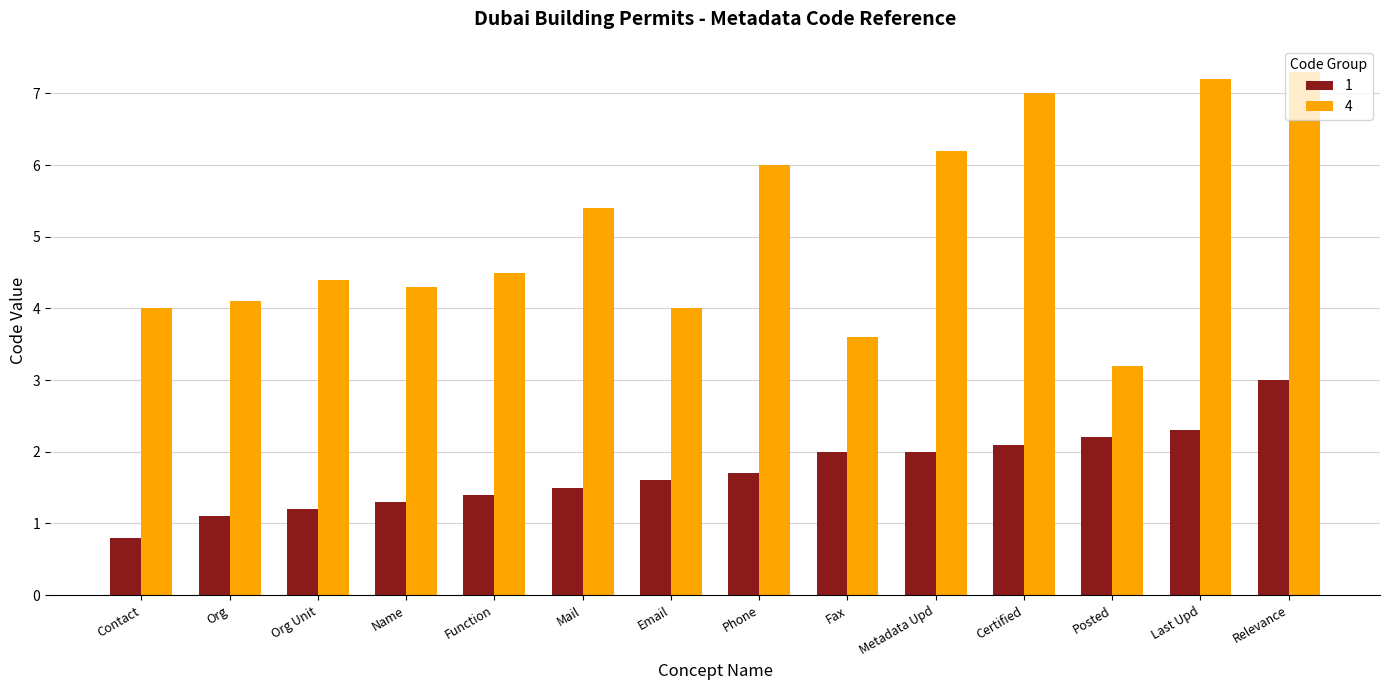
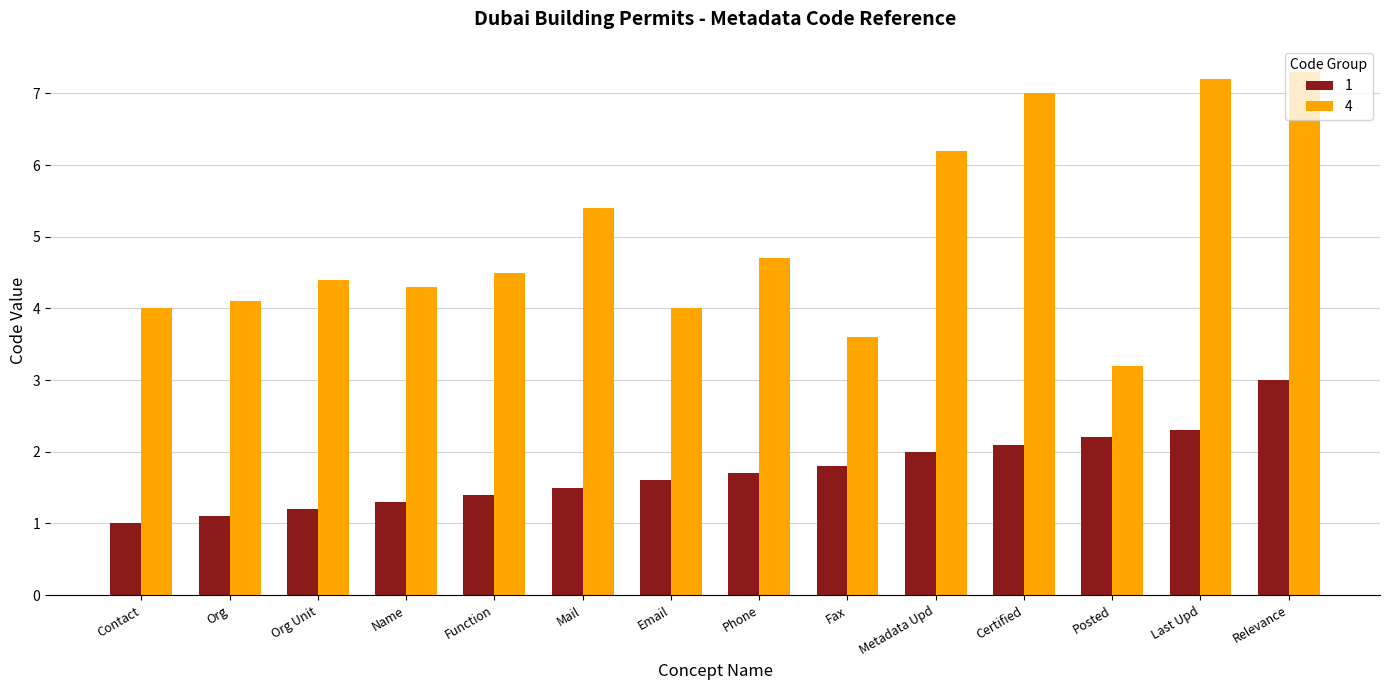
  {
    "1": {
-     "Contact": 0.8,
+     "Contact": 1.0,
      "Org": 1.1,
      "Org Unit": 1.2,
      "Name": 1.3,
      "Function": 1.4,
      "Mail": 1.5,
      "Email": 1.6,
      "Phone": 1.7,
-     "Fax": 2.0,
+     "Fax": 1.8,
      "Metadata Upd": 2.0,
      "Certified": 2.1,
      "Posted": 2.2,
      "Last Upd": 2.3,
      "Relevance": 3.0
    },
    "4": {
      "Contact": 4.0,
      "Org": 4.1,
      "Org Unit": 4.4,
      "Name": 4.3,
      "Function": 4.5,
      "Mail": 5.4,
      "Email": 4.0,
-     "Phone": 6.0,
+     "Phone": 4.7,
      "Fax": 3.6,
      "Metadata Upd": 6.2,
      "Certified": 7.0,
      "Posted": 3.2,
      "Last Upd": 7.2
    }
  }
